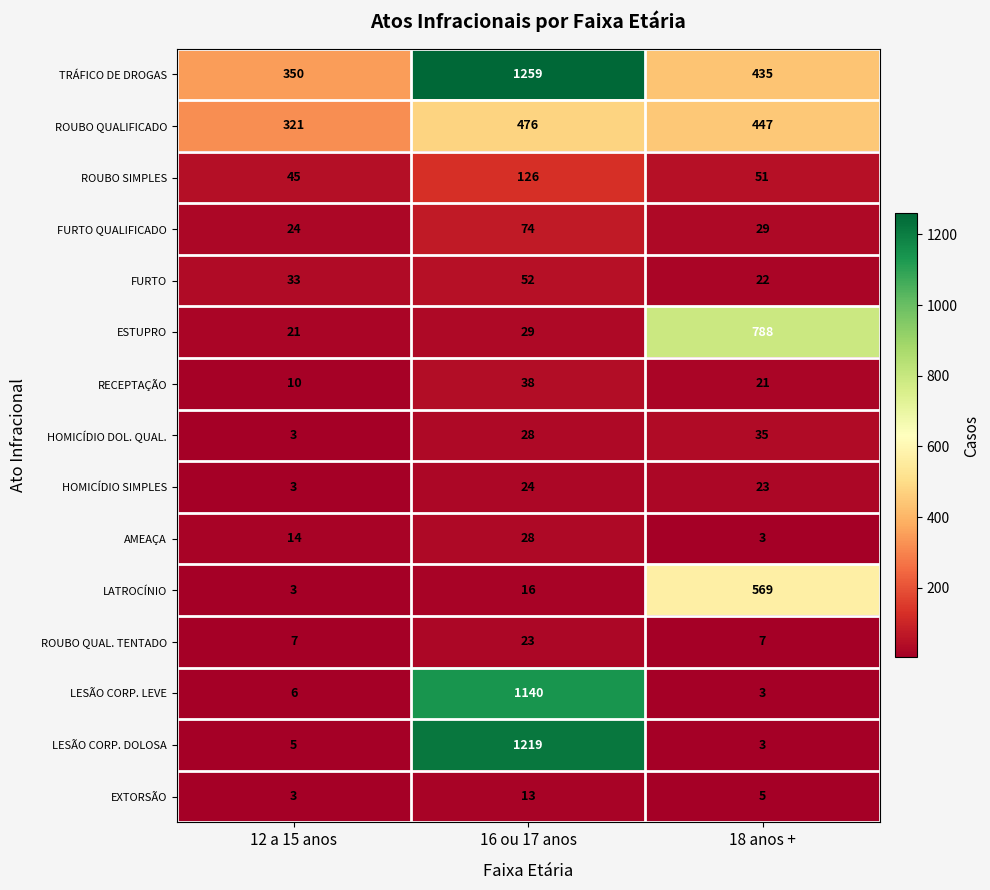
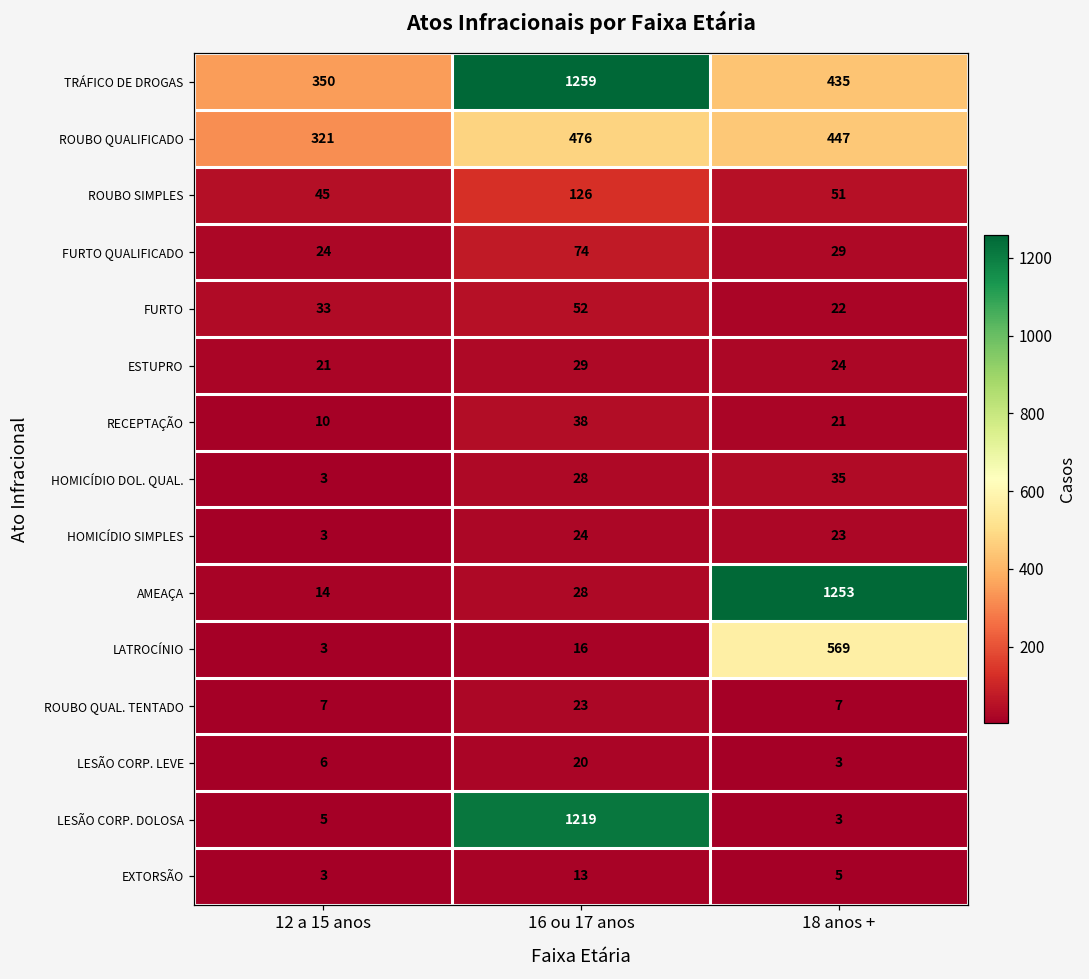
  {
    "TRÁFICO DE DROGAS": {
      "12 a 15 anos": 350,
      "16 ou 17 anos": 1259,
      "18 anos +": 435
    },
    "ROUBO QUALIFICADO": {
      "12 a 15 anos": 321,
      "16 ou 17 anos": 476,
      "18 anos +": 447
    },
    "ROUBO SIMPLES": {
      "12 a 15 anos": 45,
      "16 ou 17 anos": 126,
      "18 anos +": 51
    },
    "FURTO QUALIFICADO": {
      "12 a 15 anos": 24,
      "16 ou 17 anos": 74,
      "18 anos +": 29
    },
    "FURTO": {
      "12 a 15 anos": 33,
      "16 ou 17 anos": 52,
      "18 anos +": 22
    },
    "ESTUPRO": {
      "12 a 15 anos": 21,
      "16 ou 17 anos": 29,
-     "18 anos +": 788
+     "18 anos +": 24
    },
    "RECEPTAÇÃO": {
      "12 a 15 anos": 10,
      "16 ou 17 anos": 38,
      "18 anos +": 21
    },
    "HOMICÍDIO DOL. QUAL.": {
      "12 a 15 anos": 3,
      "16 ou 17 anos": 28,
      "18 anos +": 35
    },
    "HOMICÍDIO SIMPLES": {
      "12 a 15 anos": 3,
      "16 ou 17 anos": 24,
      "18 anos +": 23
    },
    "AMEAÇA": {
      "12 a 15 anos": 14,
      "16 ou 17 anos": 28,
-     "18 anos +": 3
+     "18 anos +": 1253
    },
    "LATROCÍNIO": {
      "12 a 15 anos": 3,
      "16 ou 17 anos": 16,
      "18 anos +": 569
    },
    "ROUBO QUAL. TENTADO": {
      "12 a 15 anos": 7,
      "16 ou 17 anos": 23,
      "18 anos +": 7
    },
    "LESÃO CORP. LEVE": {
      "12 a 15 anos": 6,
-     "16 ou 17 anos": 1140,
+     "16 ou 17 anos": 20,
      "18 anos +": 3
    },
    "LESÃO CORP. DOLOSA": {
      "12 a 15 anos": 5,
      "16 ou 17 anos": 1219,
      "18 anos +": 3
    },
    "EXTORSÃO": {
      "12 a 15 anos": 3,
      "16 ou 17 anos": 13,
      "18 anos +": 5
    }
  }
